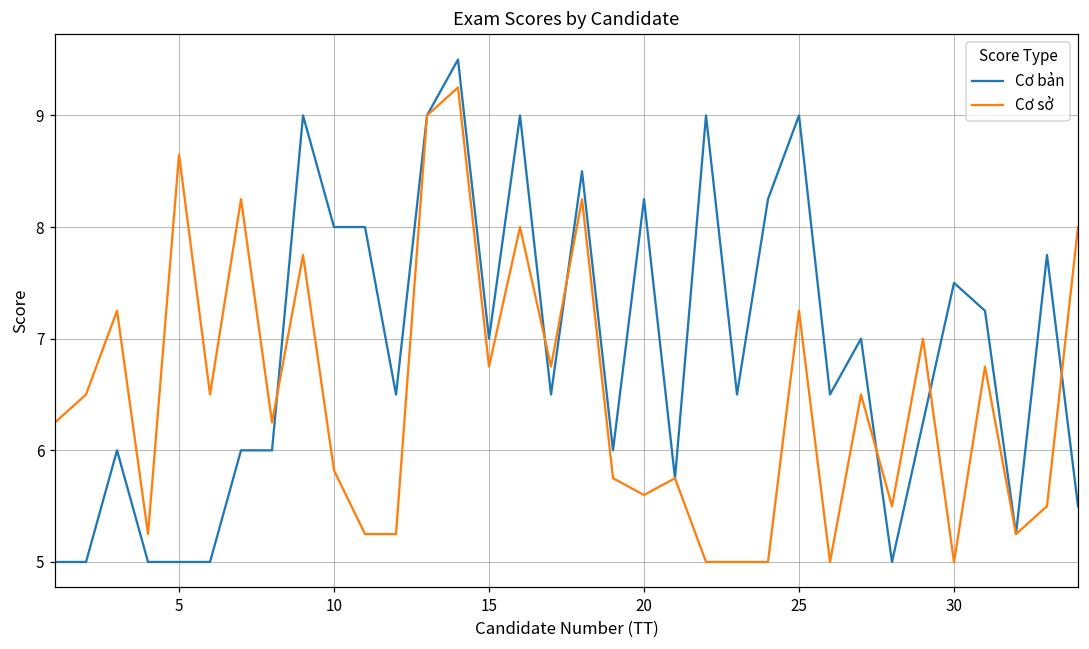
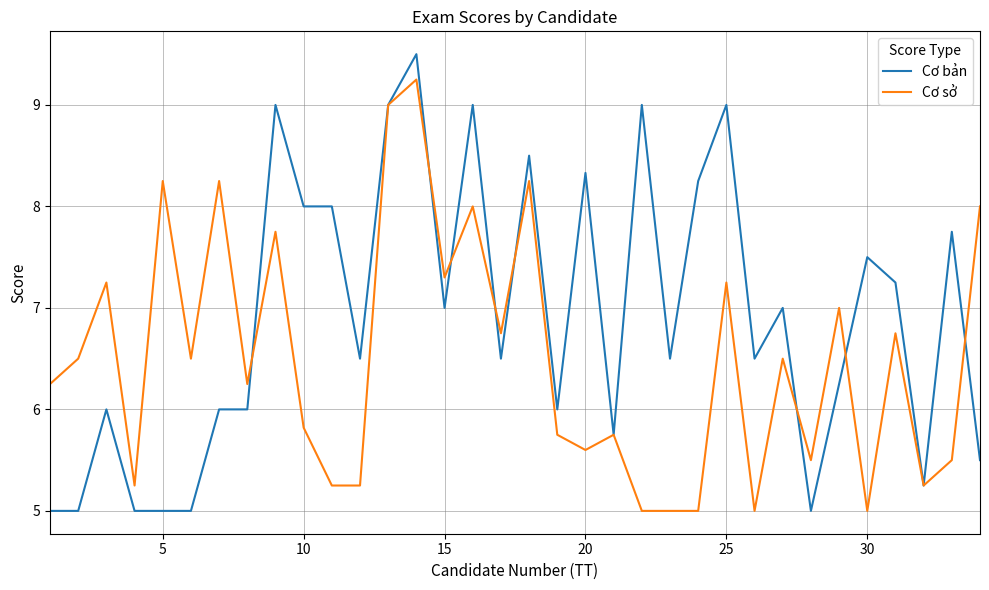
  {
    "Cơ bản": {
      "5": 5.00,
      "10": 8.00,
      "15": 7.00,
-     "20": 8.25,
+     "20": 8.33,
      "25": 9.00,
      "30": 7.50
    },
    "Cơ sở": {
-     "5": 8.65,
+     "5": 8.25,
      "10": 5.82,
-     "15": 6.75,
+     "15": 7.30,
      "20": 5.60,
      "25": 7.25,
      "30": 5.00
    }
  }
